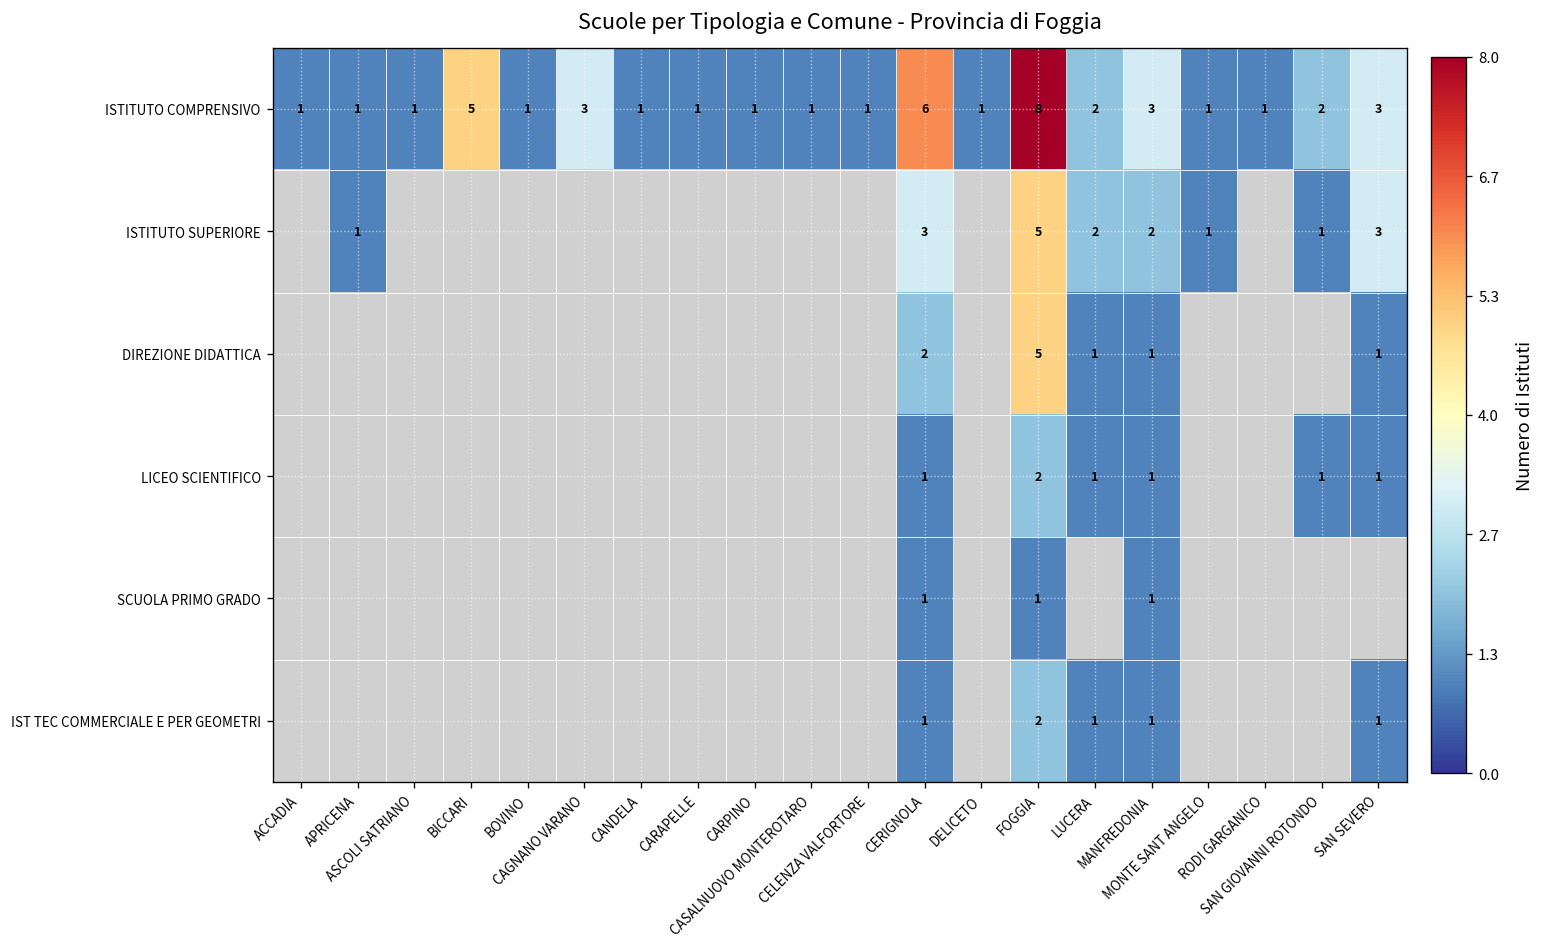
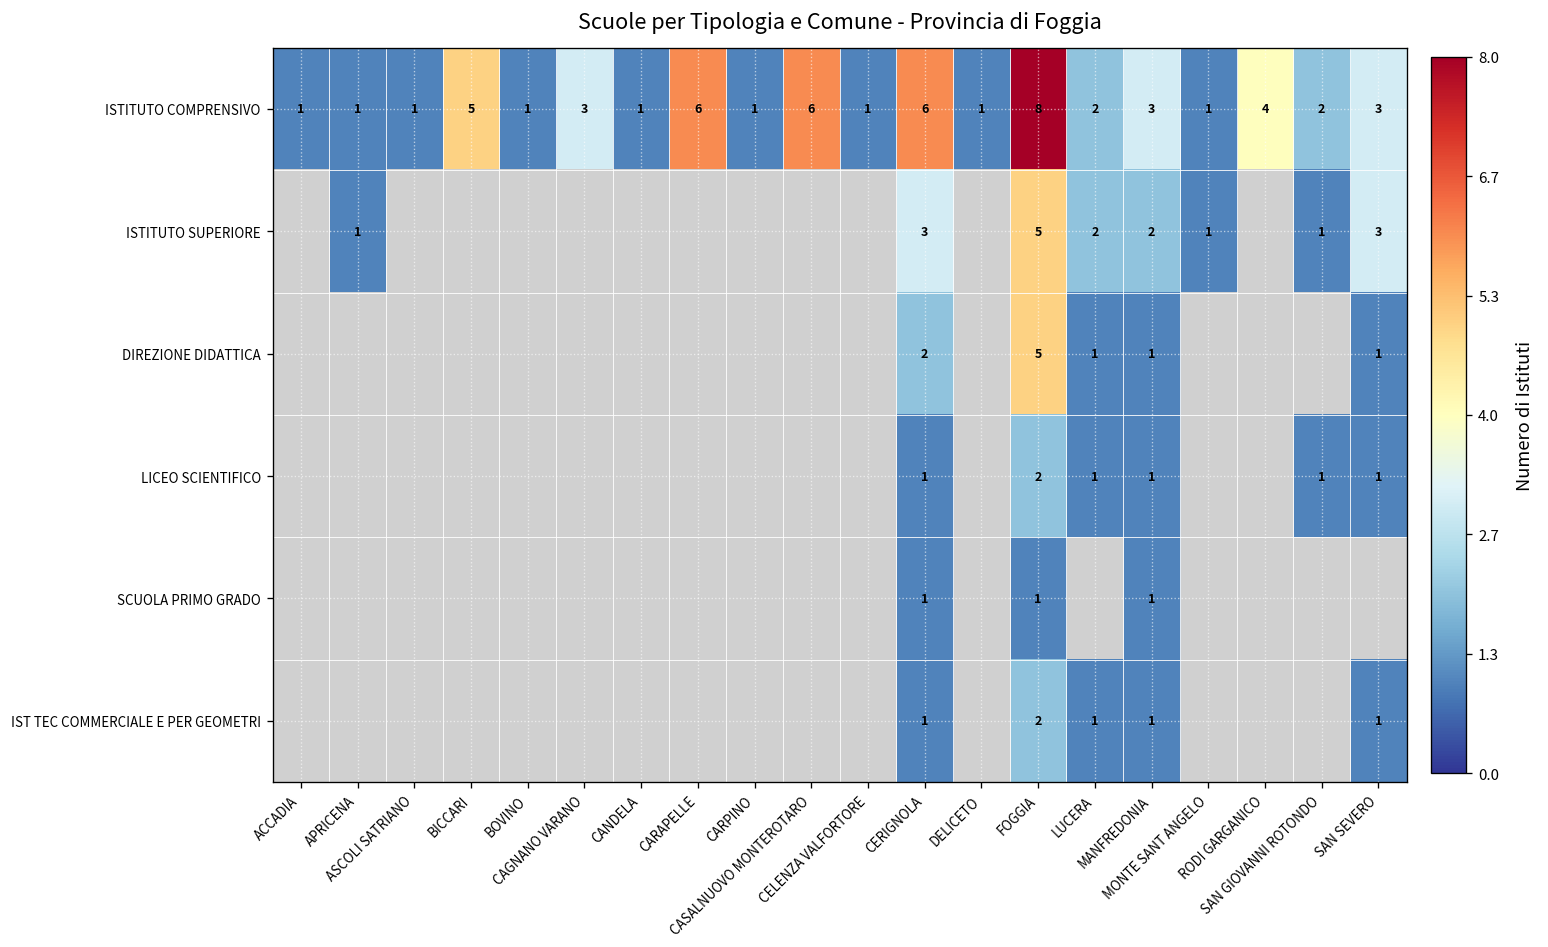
  {
    "ISTITUTO COMPRENSIVO": {
      "ACCADIA": 1,
      "APRICENA": 1,
      "ASCOLI SATRIANO": 1,
      "BICCARI": 5,
      "BOVINO": 1,
      "CAGNANO VARANO": 3,
      "CANDELA": 1,
-     "CARAPELLE": 1,
+     "CARAPELLE": 6,
      "CARPINO": 1,
-     "CASALNUOVO MONTEROTARO": 1,
+     "CASALNUOVO MONTEROTARO": 6,
      "CELENZA VALFORTORE": 1,
      "CERIGNOLA": 6,
      "DELICETO": 1,
      "FOGGIA": 8,
      "LUCERA": 2,
      "MANFREDONIA": 3,
      "MONTE SANT ANGELO": 1,
-     "RODI GARGANICO": 1,
+     "RODI GARGANICO": 4,
      "SAN GIOVANNI ROTONDO": 2,
      "SAN SEVERO": 3
    },
    "ISTITUTO SUPERIORE": {
      "APRICENA": 1,
      "CERIGNOLA": 3,
      "FOGGIA": 5,
      "LUCERA": 2,
      "MANFREDONIA": 2,
      "MONTE SANT ANGELO": 1,
      "SAN GIOVANNI ROTONDO": 1,
      "SAN SEVERO": 3
    },
    "DIREZIONE DIDATTICA": {
      "CERIGNOLA": 2,
      "FOGGIA": 5,
      "LUCERA": 1,
      "MANFREDONIA": 1,
      "SAN SEVERO": 1
    },
    "LICEO SCIENTIFICO": {
      "CERIGNOLA": 1,
      "FOGGIA": 2,
      "LUCERA": 1,
      "MANFREDONIA": 1,
      "SAN GIOVANNI ROTONDO": 1,
      "SAN SEVERO": 1
    },
    "SCUOLA PRIMO GRADO": {
      "CERIGNOLA": 1,
      "FOGGIA": 1,
      "MANFREDONIA": 1
    },
    "IST TEC COMMERCIALE E PER GEOMETRI": {
      "CERIGNOLA": 1,
      "FOGGIA": 2,
      "LUCERA": 1,
      "MANFREDONIA": 1,
      "SAN SEVERO": 1
    }
  }
